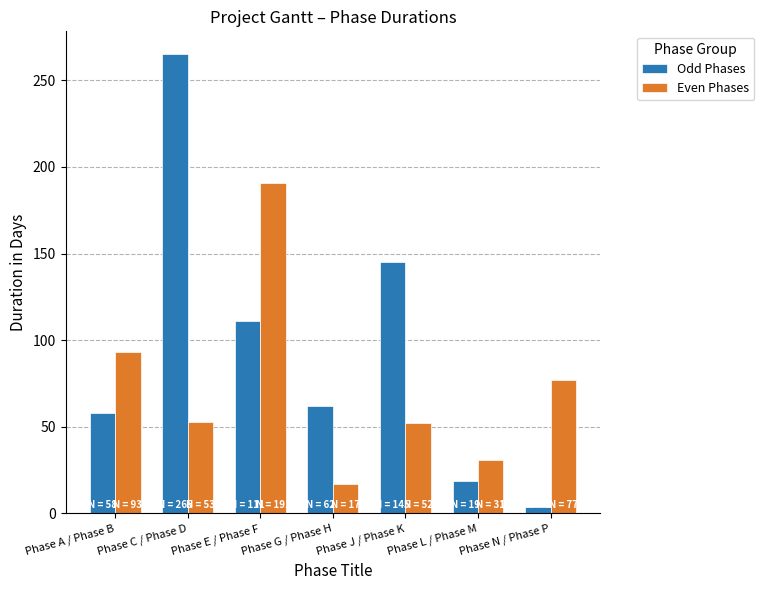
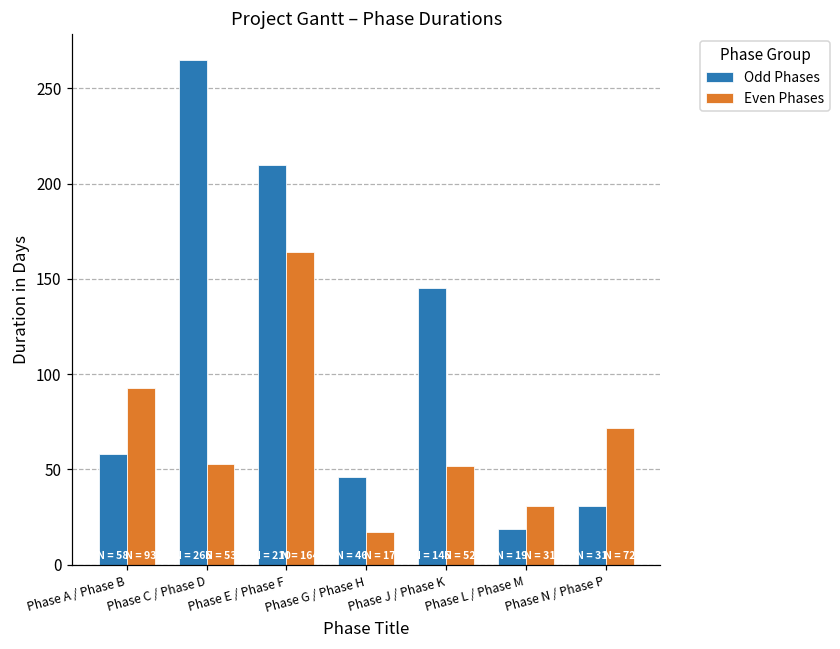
  {
    "Odd Phases": {
      "Phase A / Phase B": 58,
-     "Phase E / Phase F": 111,
-     "Phase G / Phase H": 62,
+     "Phase E / Phase F": 210,
+     "Phase G / Phase H": 46,
      "Phase L / Phase M": 19,
-     "Phase N / Phase P": 4
+     "Phase N / Phase P": 31
    },
    "Even Phases": {
      "Phase A / Phase B": 93,
-     "Phase E / Phase F": 191,
+     "Phase E / Phase F": 164,
      "Phase G / Phase H": 17,
      "Phase L / Phase M": 31,
-     "Phase N / Phase P": 77
+     "Phase N / Phase P": 72
    }
  }
